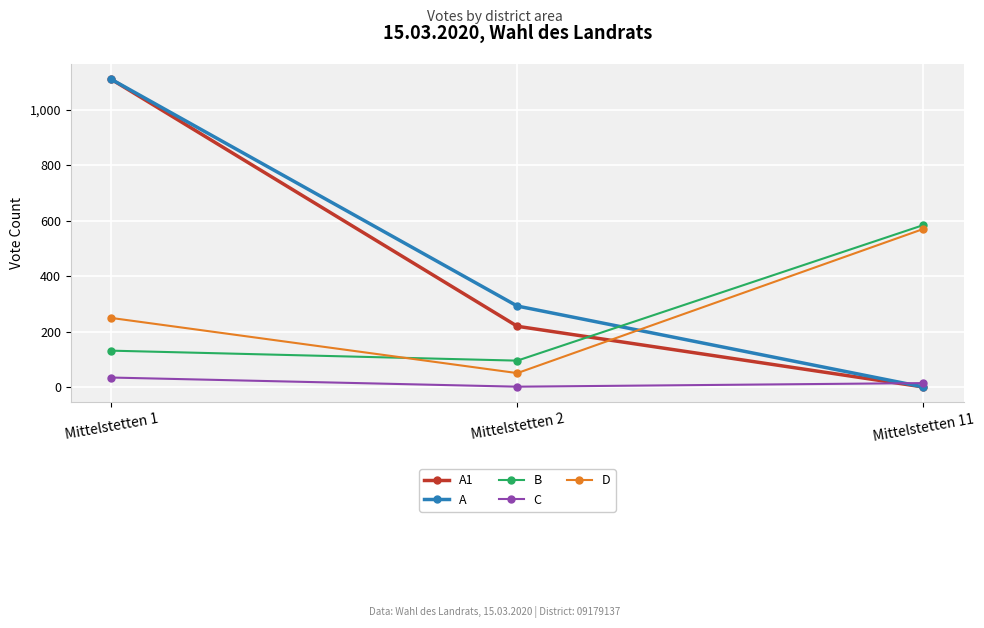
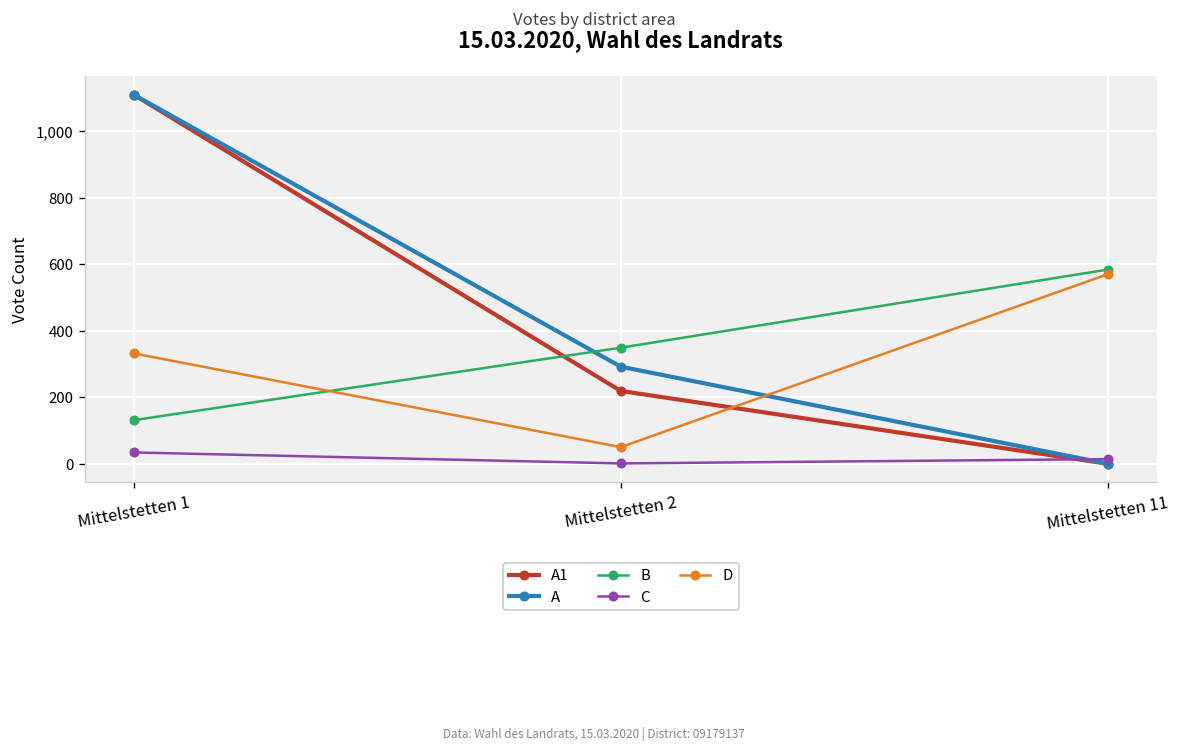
  {
    "A1": {
      "Mittelstetten 2": 220
    },
    "A": {
      "Mittelstetten 2": 290
    },
    "B": {
      "Mittelstetten 1": 130,
-     "Mittelstetten 2": 100,
+     "Mittelstetten 2": 350,
      "Mittelstetten 11": 580
    },
    "C": {
      "Mittelstetten 1": 30,
      "Mittelstetten 2": 0,
      "Mittelstetten 11": 10
    },
    "D": {
-     "Mittelstetten 1": 250,
+     "Mittelstetten 1": 330,
      "Mittelstetten 2": 50,
      "Mittelstetten 11": 570
    }
  }
